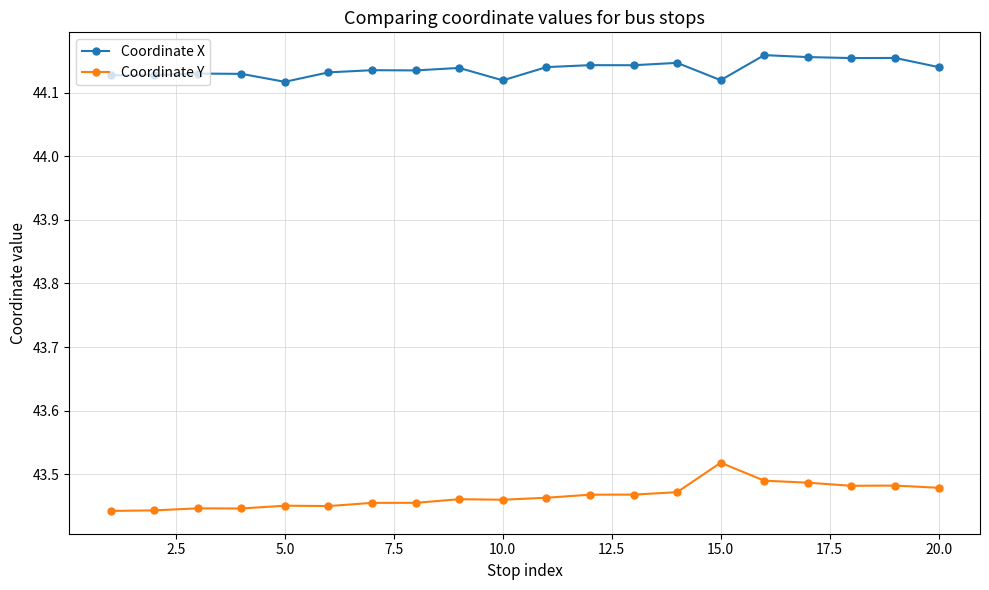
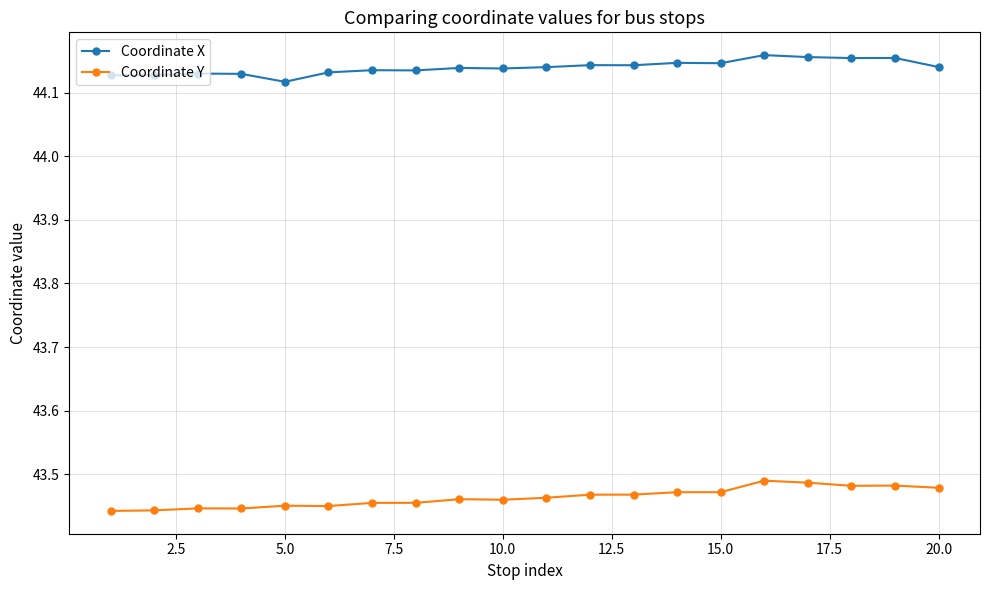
  {
    "Coordinate X": {
      "5.0": 44.12,
-     "10.0": 44.12,
-     "15.0": 44.12,
+     "10.0": 44.14,
+     "15.0": 44.15,
      "20.0": 44.14
    },
    "Coordinate Y": {
      "5.0": 43.45,
      "10.0": 43.46,
-     "15.0": 43.52,
+     "15.0": 43.47,
      "20.0": 43.48
    }
  }
